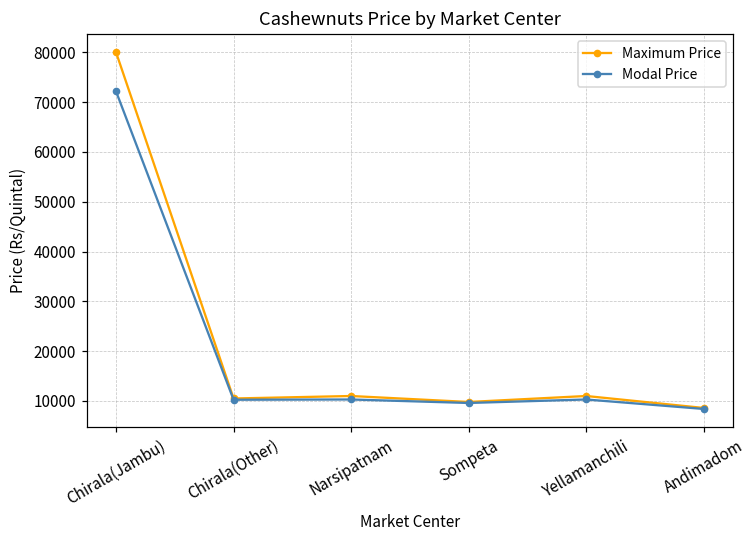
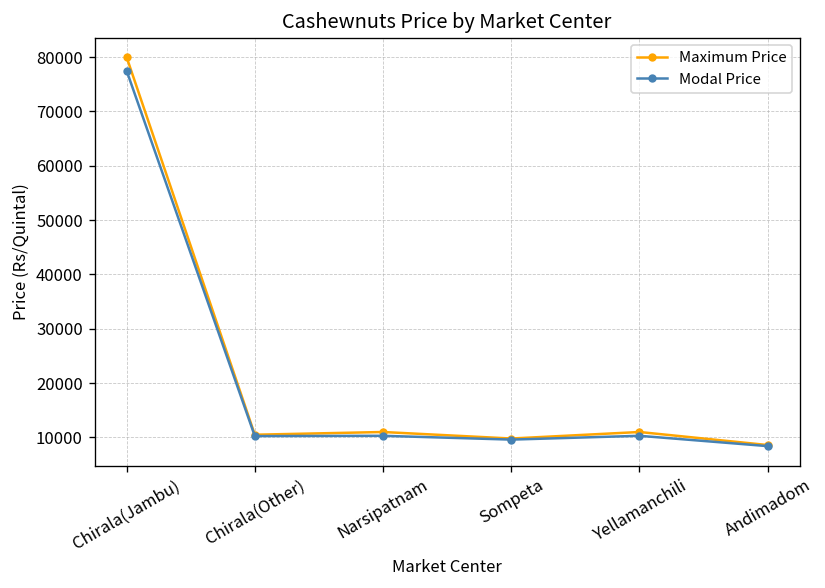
  {
    "Maximum Price": {
      "Chirala(Jambu)": 80000,
      "Narsipatnam": 11000,
      "Yellamanchili": 11000
    },
    "Modal Price": {
-     "Chirala(Jambu)": 72000,
+     "Chirala(Jambu)": 78000,
      "Narsipatnam": 10000,
      "Yellamanchili": 10000
    }
  }
